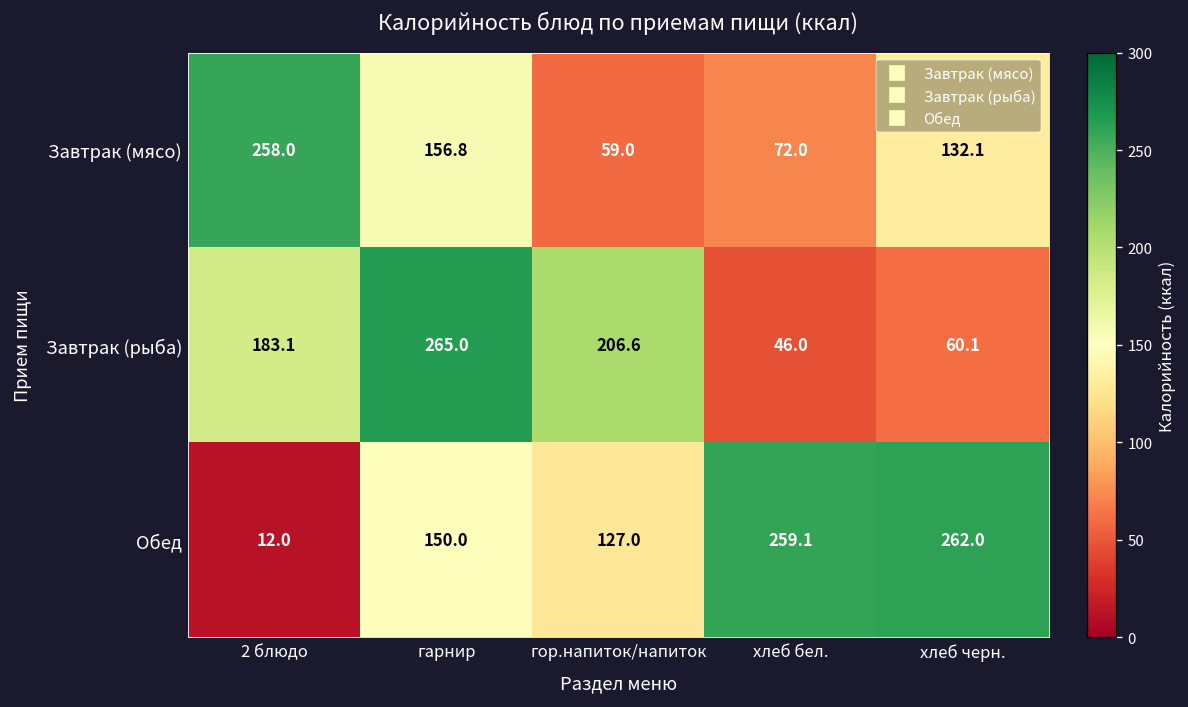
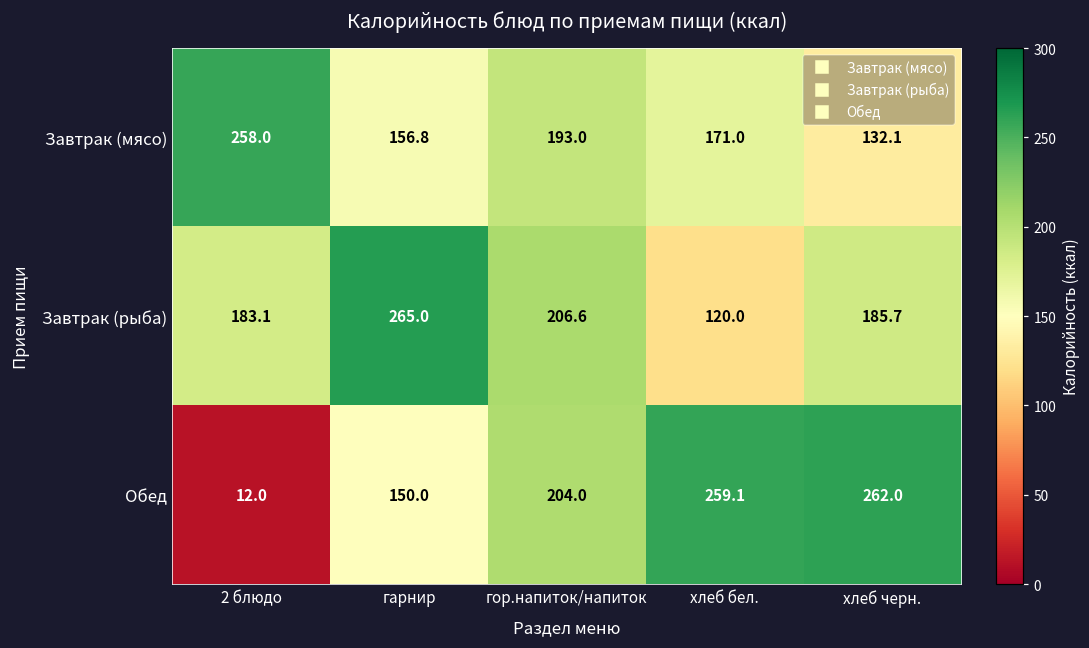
  {
    "Завтрак (мясо)": {
      "2 блюдо": 258.0,
      "гарнир": 156.8,
-     "гор.напиток/напиток": 59.0,
-     "хлеб бел.": 72.0,
+     "гор.напиток/напиток": 193.0,
+     "хлеб бел.": 171.0,
      "хлеб черн.": 132.1
    },
    "Завтрак (рыба)": {
      "2 блюдо": 183.1,
      "гарнир": 265.0,
      "гор.напиток/напиток": 206.6,
-     "хлеб бел.": 46.0,
-     "хлеб черн.": 60.1
+     "хлеб бел.": 120.0,
+     "хлеб черн.": 185.7
    },
    "Обед": {
      "2 блюдо": 12.0,
      "гарнир": 150.0,
-     "гор.напиток/напиток": 127.0,
+     "гор.напиток/напиток": 204.0,
      "хлеб бел.": 259.1,
      "хлеб черн.": 262.0
    }
  }
